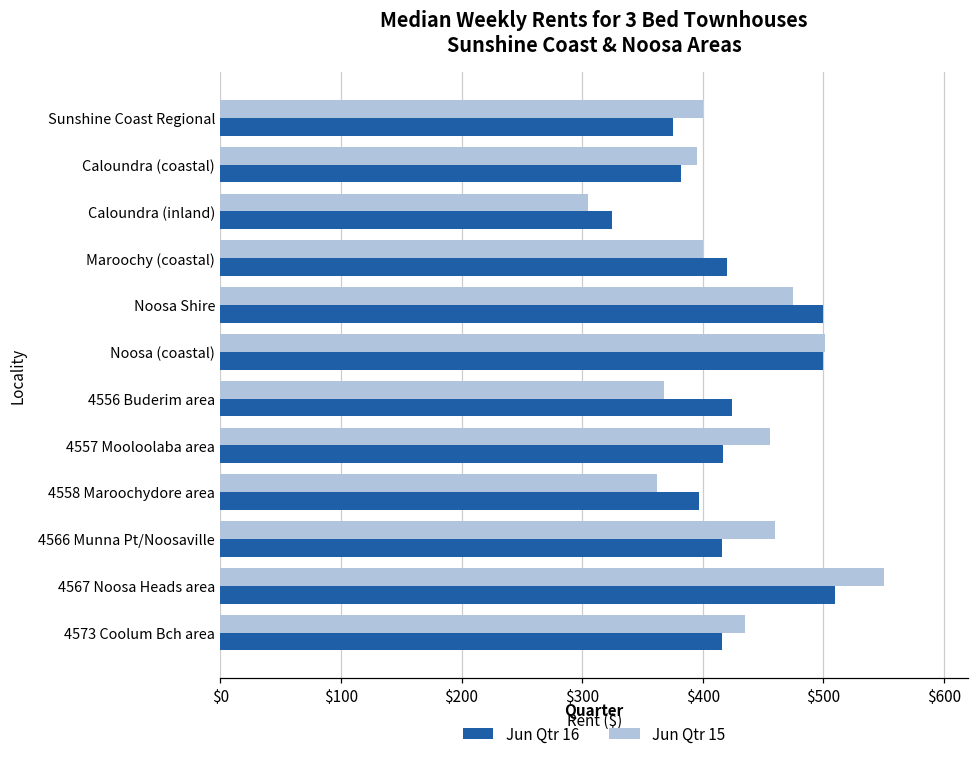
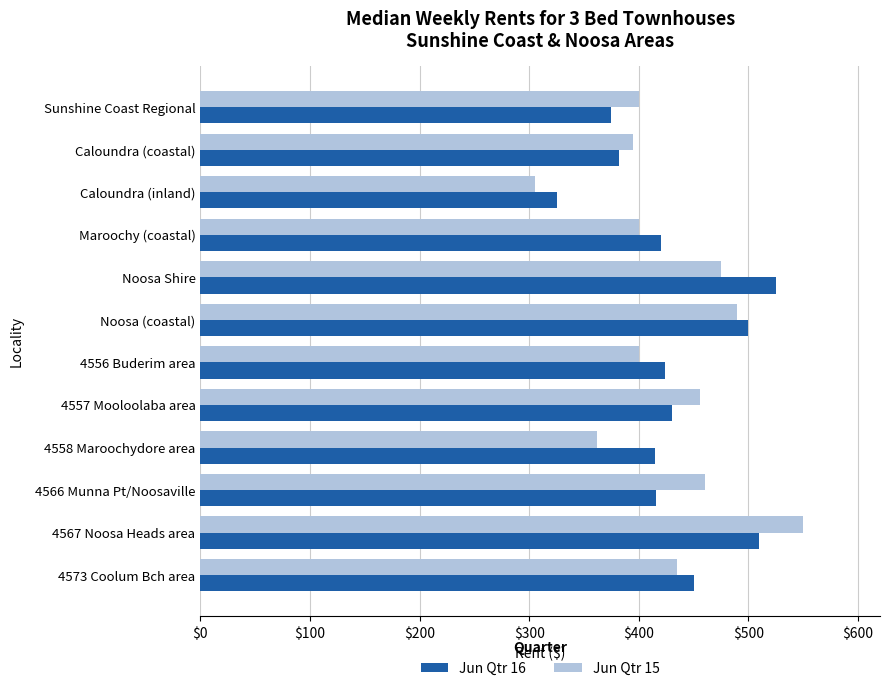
  {
    "Jun Qtr 16": {
      "Sunshine Coast Regional": "$375",
      "Caloundra (coastal)": "$382",
      "Caloundra (inland)": "$325",
      "Maroochy (coastal)": "$420",
-     "Noosa Shire": "$500",
+     "Noosa Shire": "$525",
      "Noosa (coastal)": "$500",
      "4556 Buderim area": "$424",
-     "4557 Mooloolaba area": "$417",
-     "4558 Maroochydore area": "$397",
+     "4557 Mooloolaba area": "$430",
+     "4558 Maroochydore area": "$415",
      "4566 Munna Pt/Noosaville": "$416",
      "4567 Noosa Heads area": "$510",
-     "4573 Coolum Bch area": "$416"
+     "4573 Coolum Bch area": "$450"
    },
    "Jun Qtr 15": {
      "Sunshine Coast Regional": "$400",
      "Caloundra (coastal)": "$395",
      "Caloundra (inland)": "$305",
      "Maroochy (coastal)": "$400",
      "Noosa Shire": "$475",
-     "Noosa (coastal)": "$501",
-     "4556 Buderim area": "$368",
+     "Noosa (coastal)": "$490",
+     "4556 Buderim area": "$400",
      "4557 Mooloolaba area": "$456",
      "4558 Maroochydore area": "$362",
      "4566 Munna Pt/Noosaville": "$460",
      "4567 Noosa Heads area": "$550",
      "4573 Coolum Bch area": "$435"
    }
  }
